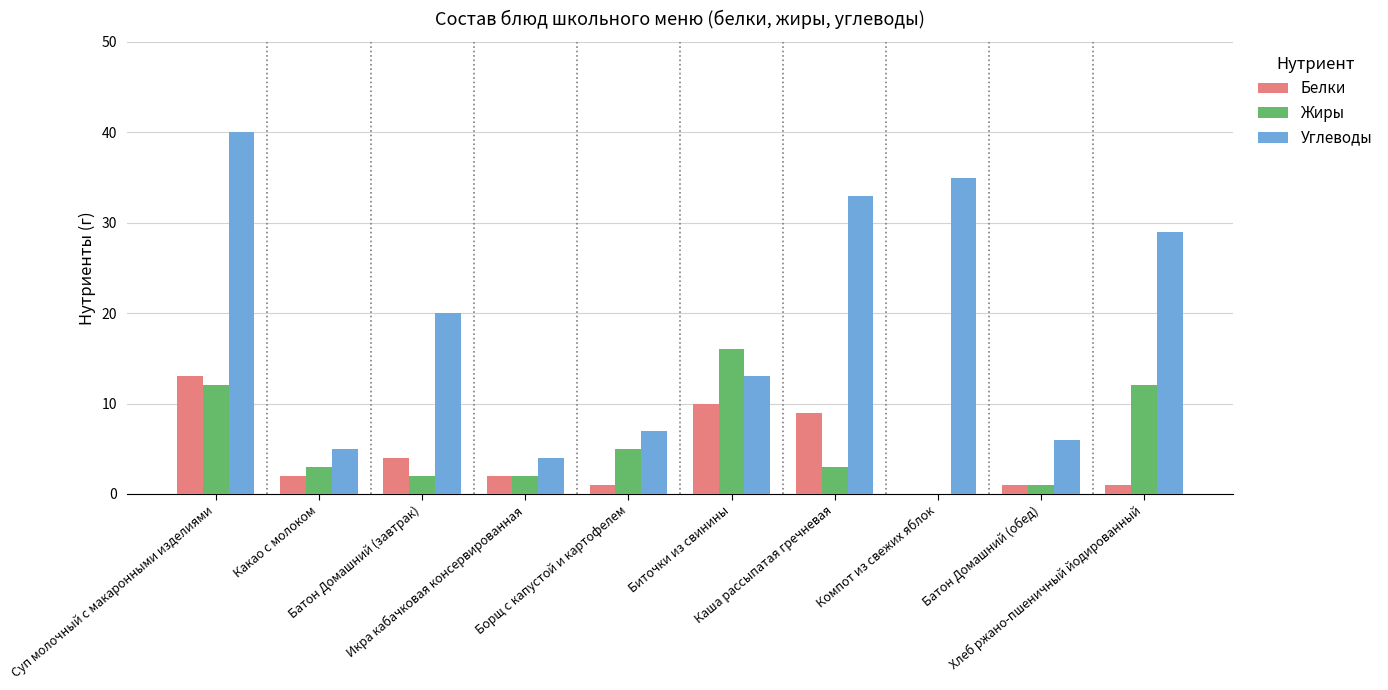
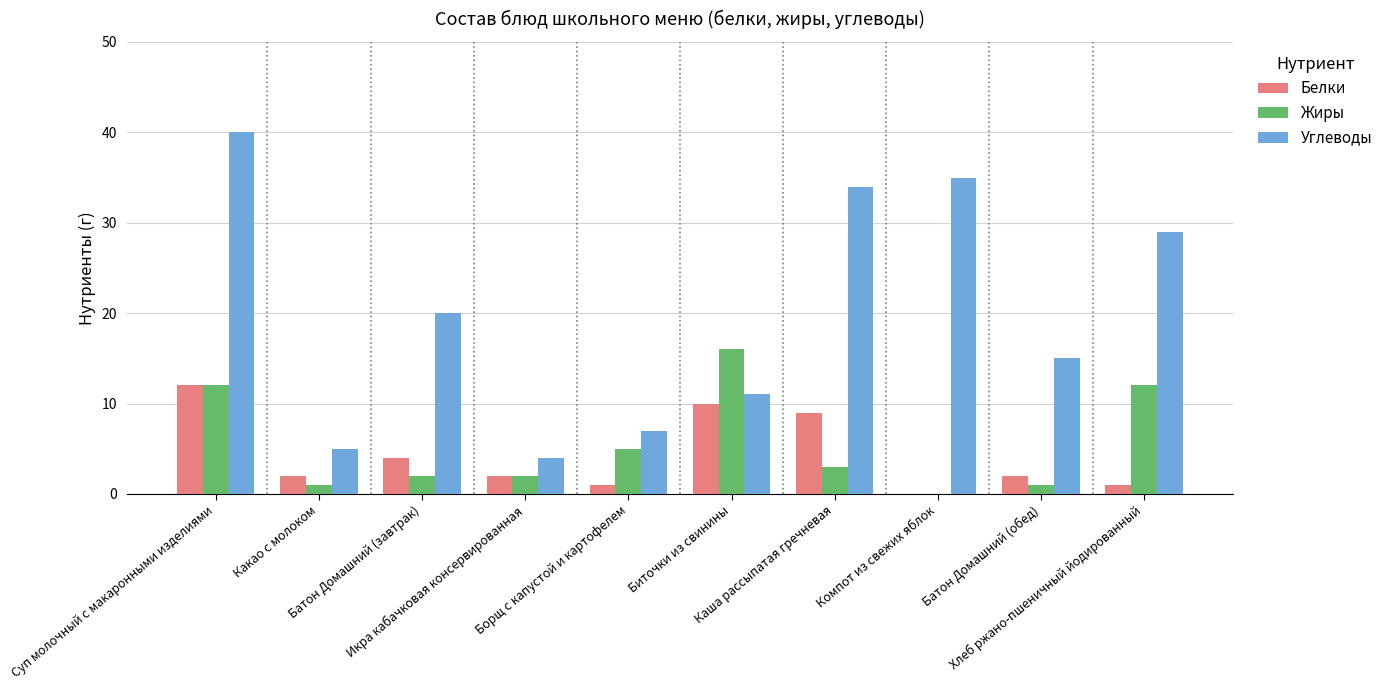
  {
    "Белки": {
-     "Суп молочный с макаронными изделиями": 13,
+     "Суп молочный с макаронными изделиями": 12,
      "Какао с молоком": 2,
      "Батон Домашний (завтрак)": 4,
      "Икра кабачковая консервированная": 2,
      "Борщ с капустой и картофелем": 1,
      "Биточки из свинины": 10,
      "Каша рассыпатая гречневая": 9,
      "Компот из свежих яблок": 0,
-     "Батон Домашний (обед)": 1,
+     "Батон Домашний (обед)": 2,
      "Хлеб ржано-пшеничный йодированный": 1
    },
    "Жиры": {
      "Суп молочный с макаронными изделиями": 12,
-     "Какао с молоком": 3,
+     "Какао с молоком": 1,
      "Батон Домашний (завтрак)": 2,
      "Икра кабачковая консервированная": 2,
      "Борщ с капустой и картофелем": 5,
      "Биточки из свинины": 16,
      "Каша рассыпатая гречневая": 3,
      "Компот из свежих яблок": 0,
      "Батон Домашний (обед)": 1,
      "Хлеб ржано-пшеничный йодированный": 12
    },
    "Углеводы": {
      "Суп молочный с макаронными изделиями": 40,
      "Какао с молоком": 5,
      "Батон Домашний (завтрак)": 20,
      "Икра кабачковая консервированная": 4,
      "Борщ с капустой и картофелем": 7,
-     "Биточки из свинины": 13,
-     "Каша рассыпатая гречневая": 33,
+     "Биточки из свинины": 11,
+     "Каша рассыпатая гречневая": 34,
      "Компот из свежих яблок": 35,
-     "Батон Домашний (обед)": 6,
+     "Батон Домашний (обед)": 15,
      "Хлеб ржано-пшеничный йодированный": 29
    }
  }
